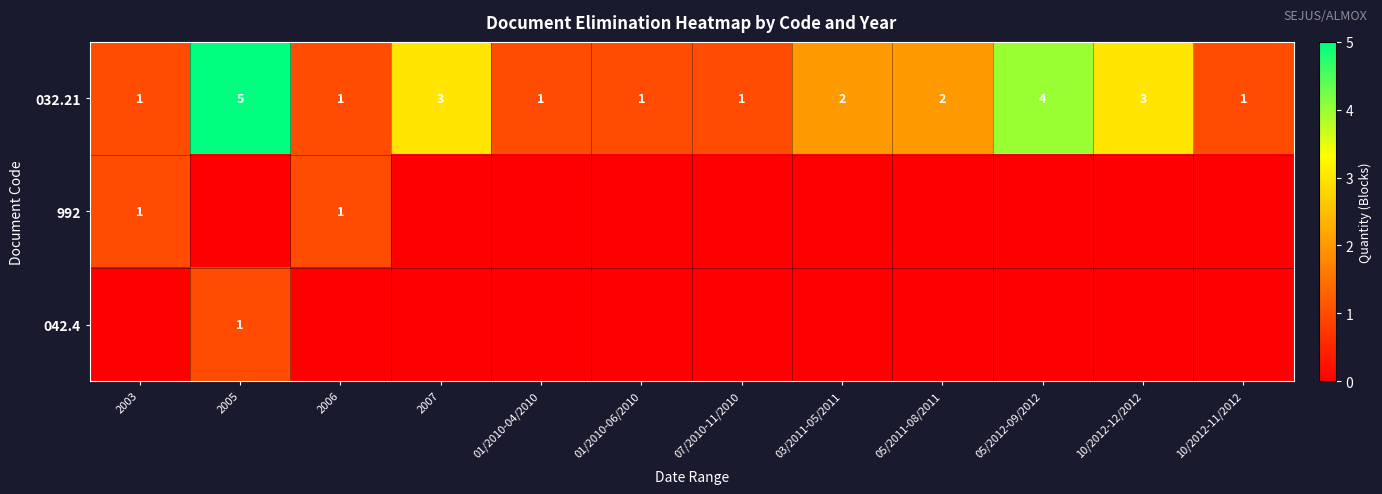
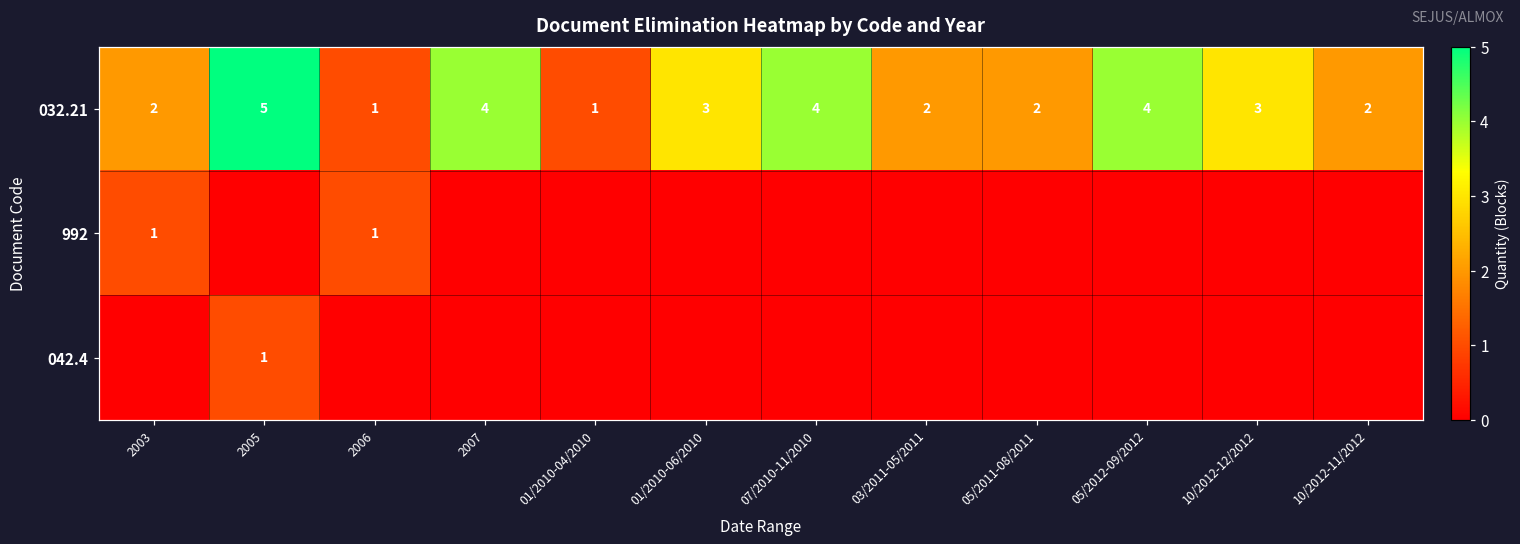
  {
    "032.21": {
-     "2003": 1,
+     "2003": 2,
      "2005": 5,
      "2006": 1,
-     "2007": 3,
+     "2007": 4,
      "01/2010-04/2010": 1,
-     "01/2010-06/2010": 1,
-     "07/2010-11/2010": 1,
+     "01/2010-06/2010": 3,
+     "07/2010-11/2010": 4,
      "03/2011-05/2011": 2,
      "05/2011-08/2011": 2,
      "05/2012-09/2012": 4,
      "10/2012-12/2012": 3,
-     "10/2012-11/2012": 1
+     "10/2012-11/2012": 2
    },
    "992": {
      "2003": 1,
      "2006": 1
    },
    "042.4": {
      "2005": 1
    }
  }
